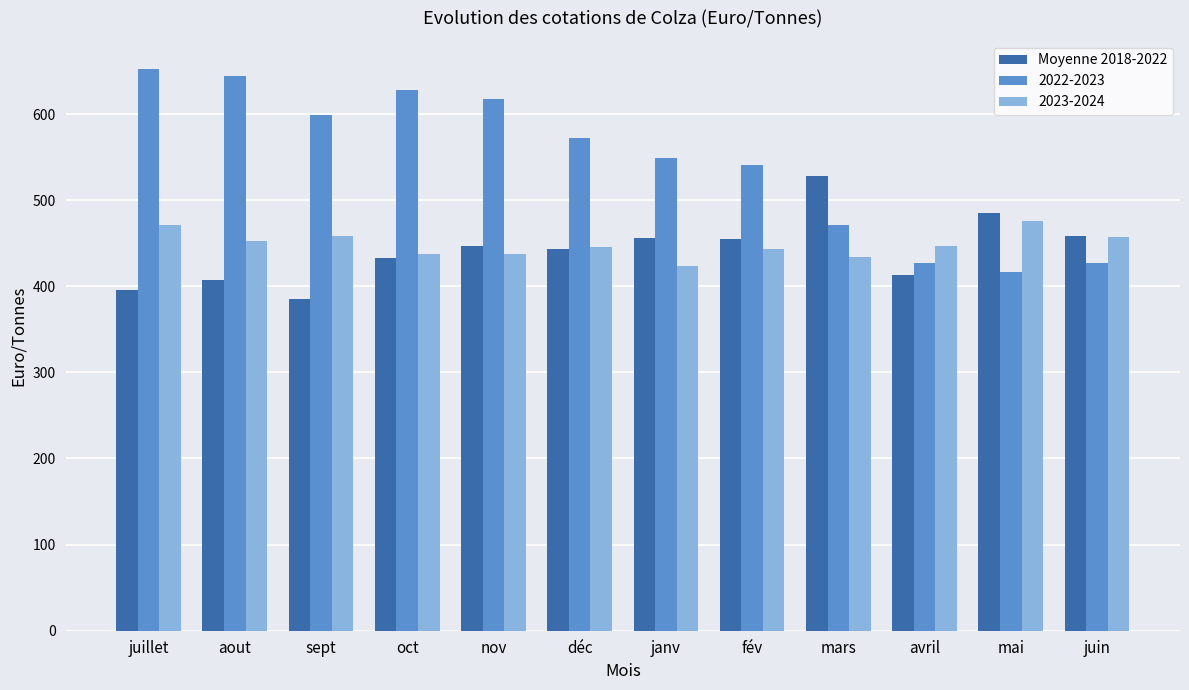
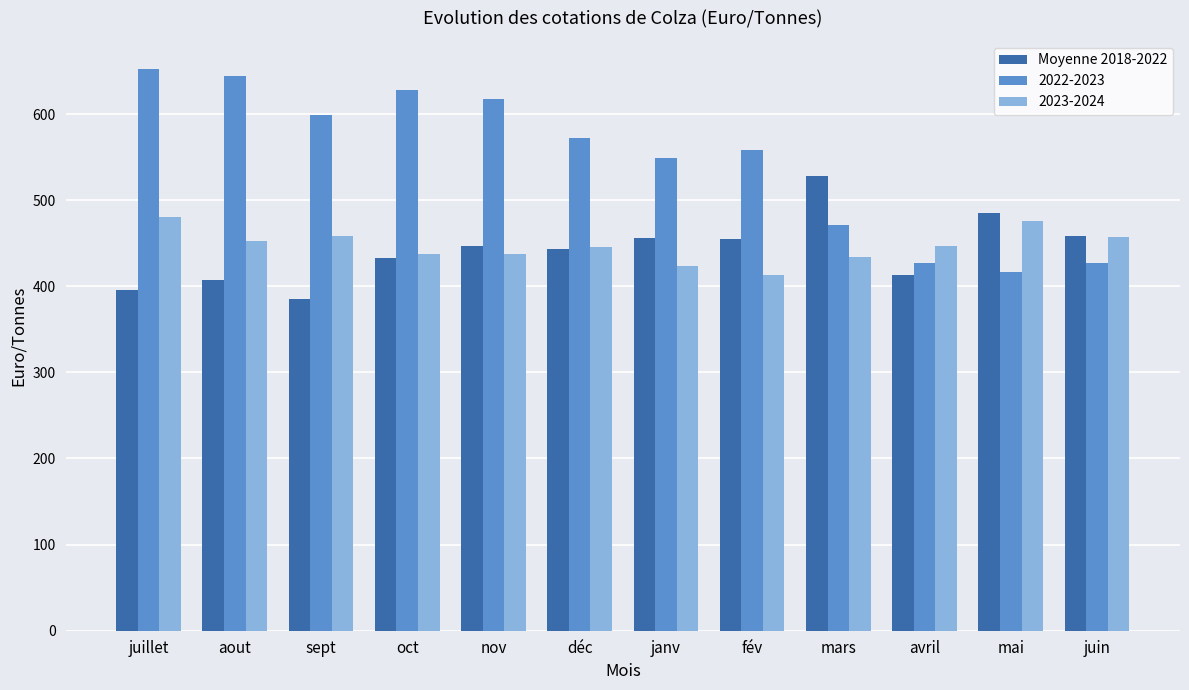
  {
    "Moyenne 2018-2022": {
      "juillet": 400,
      "aout": 410,
      "sept": 390,
      "oct": 430,
      "nov": 450,
      "déc": 440,
      "janv": 460,
      "fév": 460,
      "mars": 530,
      "avril": 410,
      "mai": 490,
      "juin": 460
    },
    "2022-2023": {
      "juillet": 650,
      "aout": 640,
      "sept": 600,
      "oct": 630,
      "nov": 620,
      "déc": 570,
      "janv": 550,
-     "fév": 540,
+     "fév": 560,
      "mars": 470,
      "avril": 430,
      "mai": 420,
      "juin": 430
    },
    "2023-2024": {
-     "juillet": 470,
+     "juillet": 480,
      "aout": 450,
      "sept": 460,
      "oct": 440,
      "nov": 440,
      "déc": 450,
      "janv": 420,
-     "fév": 440,
+     "fév": 410,
      "mars": 430,
      "avril": 450,
      "mai": 480,
      "juin": 460
    }
  }
